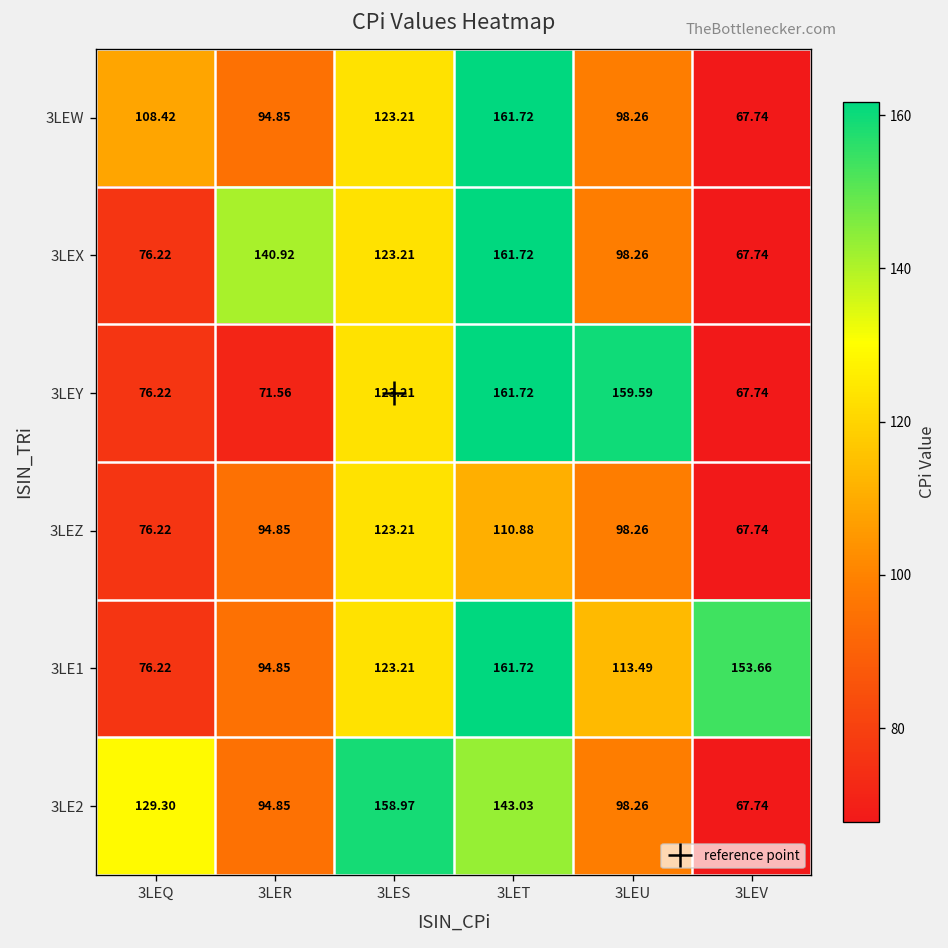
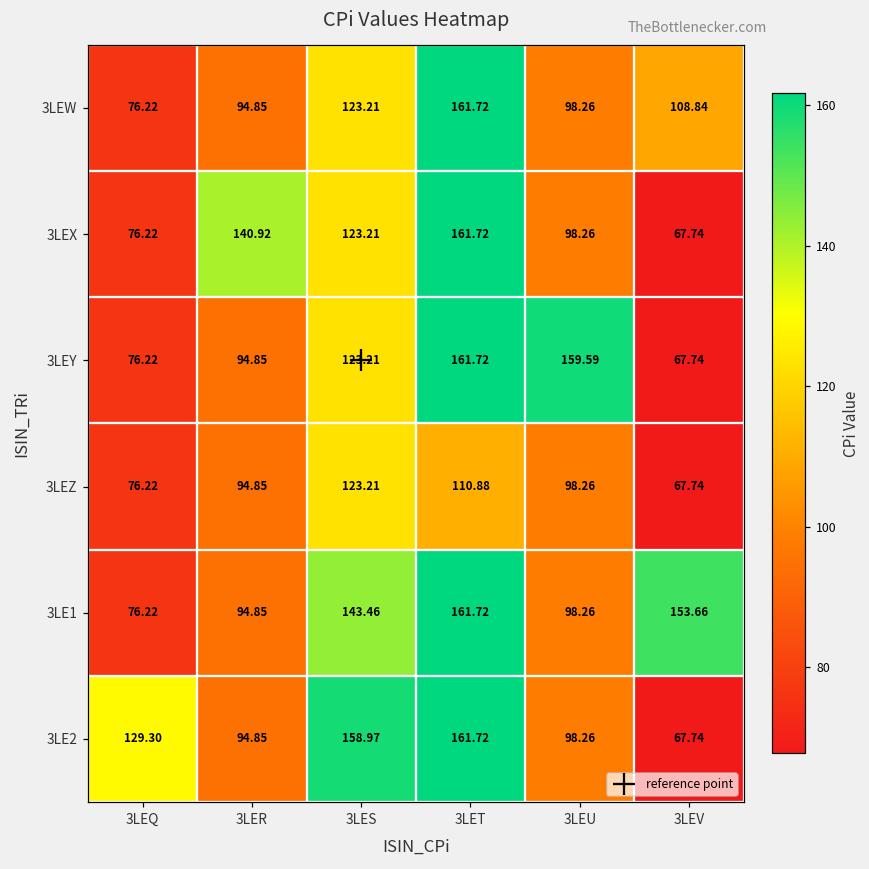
  {
    "3LEW": {
-     "3LEQ": 108.42,
+     "3LEQ": 76.22,
      "3LER": 94.85,
      "3LES": 123.21,
      "3LET": 161.72,
      "3LEU": 98.26,
-     "3LEV": 67.74
+     "3LEV": 108.84
    },
    "3LEX": {
      "3LEQ": 76.22,
      "3LER": 140.92,
      "3LES": 123.21,
      "3LET": 161.72,
      "3LEU": 98.26,
      "3LEV": 67.74
    },
    "3LEY": {
      "3LEQ": 76.22,
-     "3LER": 71.56,
+     "3LER": 94.85,
      "3LET": 161.72,
      "3LEU": 159.59,
      "3LEV": 67.74
    },
    "3LEZ": {
      "3LEQ": 76.22,
      "3LER": 94.85,
      "3LES": 123.21,
      "3LET": 110.88,
      "3LEU": 98.26,
      "3LEV": 67.74
    },
    "3LE1": {
      "3LEQ": 76.22,
      "3LER": 94.85,
-     "3LES": 123.21,
+     "3LES": 143.46,
      "3LET": 161.72,
-     "3LEU": 113.49,
+     "3LEU": 98.26,
      "3LEV": 153.66
    },
    "3LE2": {
      "3LEQ": 129.30,
      "3LER": 94.85,
      "3LES": 158.97,
-     "3LET": 143.03,
+     "3LET": 161.72,
      "3LEU": 98.26,
      "3LEV": 67.74
    }
  }
